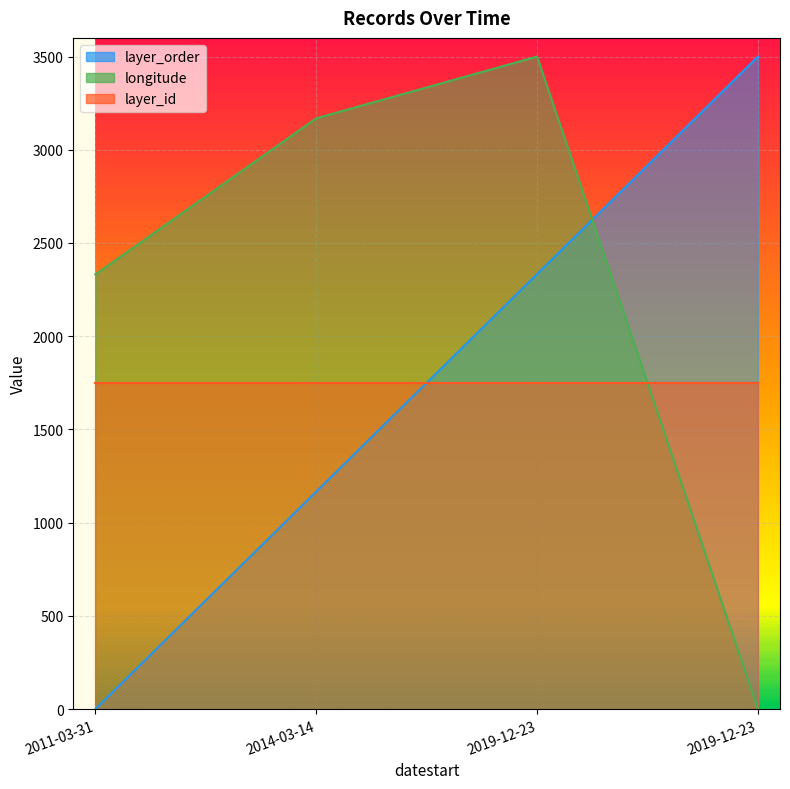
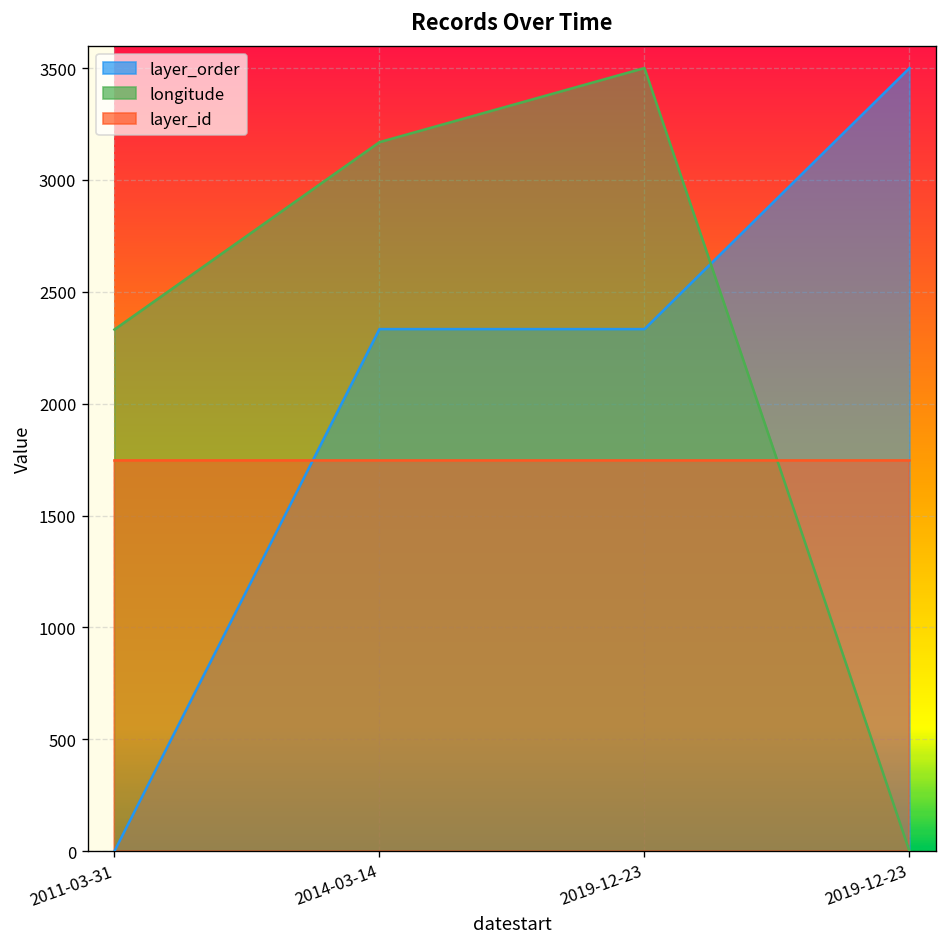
  {
    "layer_order": {
      "2011-03-31": 0,
-     "2014-03-14": 1170
+     "2014-03-14": 2330
    },
    "longitude": {
      "2011-03-31": 2330,
      "2014-03-14": 3170
    },
    "layer_id": {
      "2011-03-31": 1750,
      "2014-03-14": 1750
    }
  }
